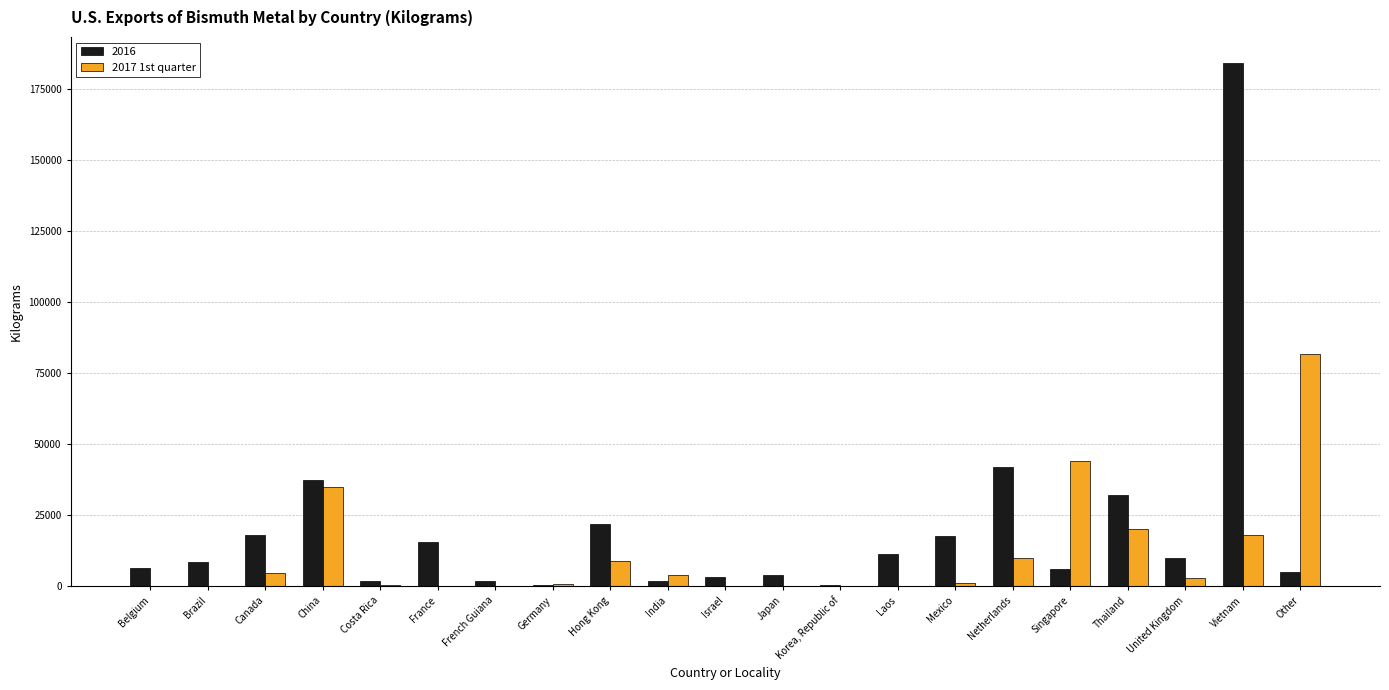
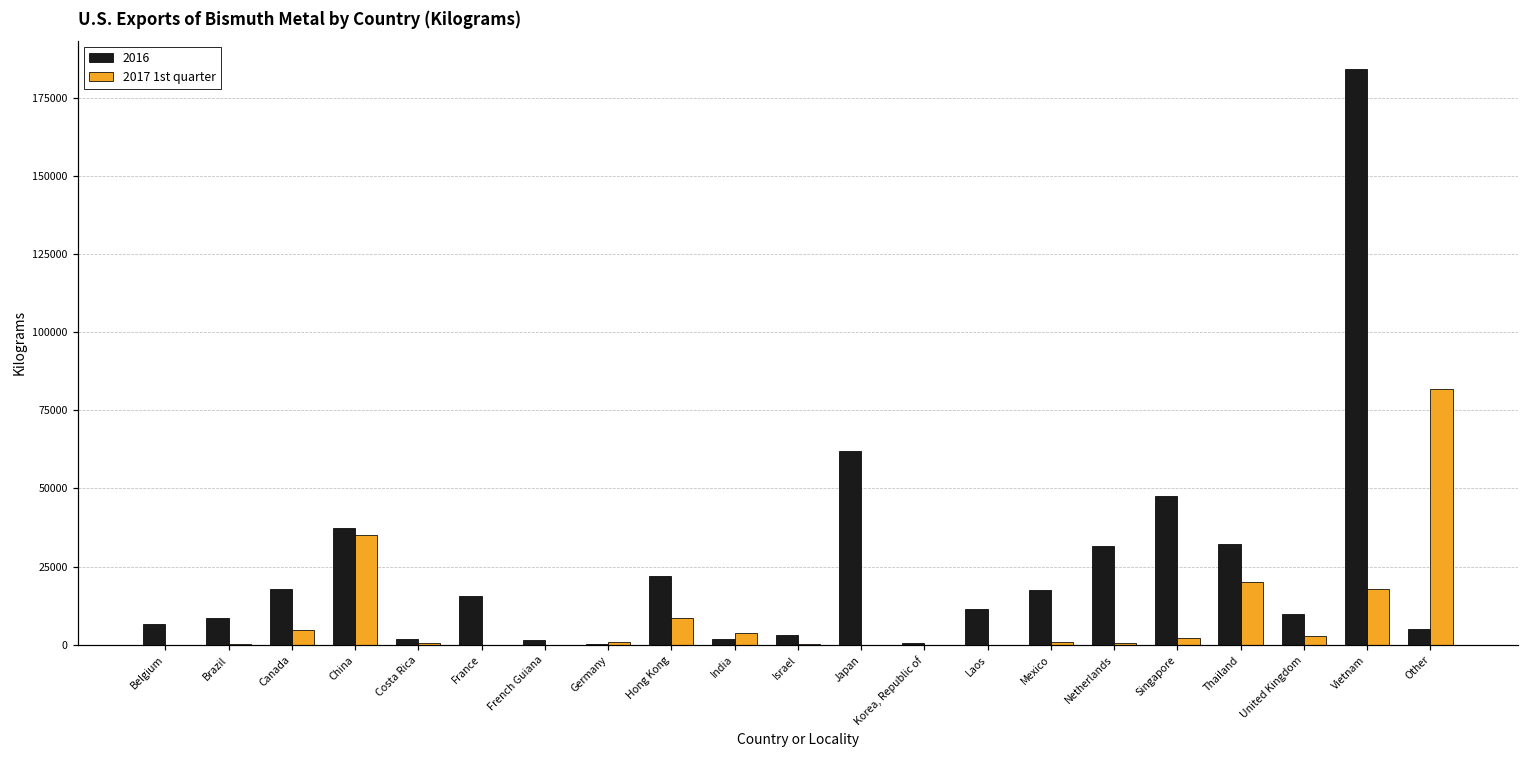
  {
    "2016": {
      "Belgium": 7000,
      "Brazil": 9000,
      "Canada": 18000,
      "China": 37000,
      "Costa Rica": 2000,
      "France": 16000,
      "French Guiana": 2000,
      "Hong Kong": 22000,
      "India": 2000,
      "Israel": 3000,
-     "Japan": 4000,
+     "Japan": 62000,
      "Laos": 11000,
      "Mexico": 18000,
-     "Netherlands": 42000,
-     "Singapore": 6000,
+     "Netherlands": 32000,
+     "Singapore": 48000,
      "Thailand": 32000,
      "United Kingdom": 10000,
      "Vietnam": 184000,
      "Other": 5000
    },
    "2017 1st quarter": {
      "Belgium": 0,
      "Canada": 5000,
      "China": 35000,
      "France": 0,
      "French Guiana": 0,
      "Hong Kong": 9000,
      "India": 4000,
      "Japan": 0,
      "Korea, Republic of": 0,
      "Laos": 0,
      "Mexico": 1000,
-     "Netherlands": 10000,
-     "Singapore": 44000,
+     "Netherlands": 0,
+     "Singapore": 2000,
      "Thailand": 20000,
      "United Kingdom": 3000,
      "Vietnam": 18000,
      "Other": 82000
    }
  }
